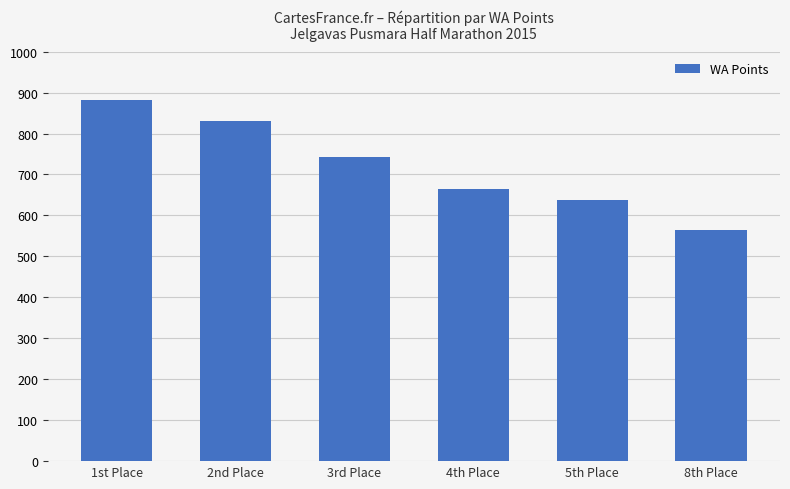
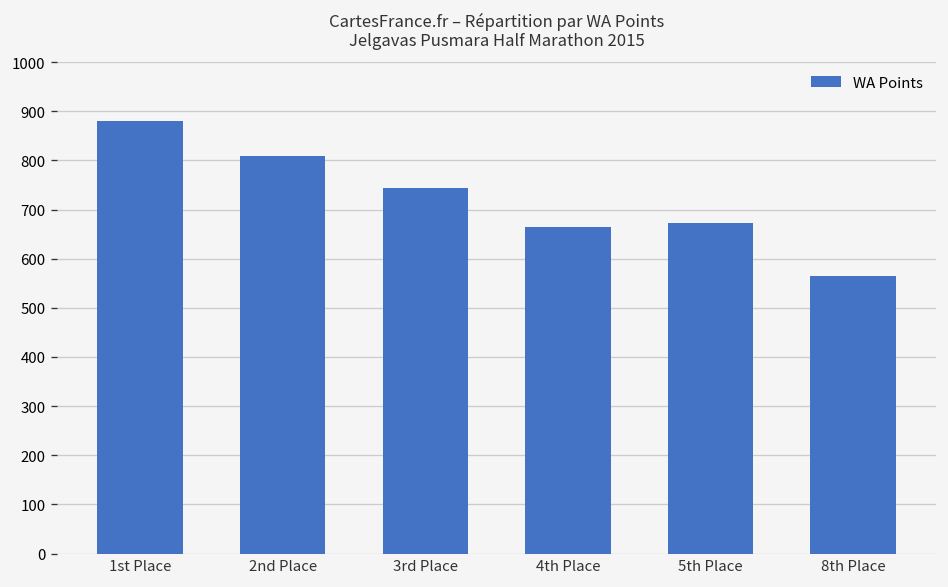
  {
    "1st Place": 880,
-   "2nd Place": 830,
+   "2nd Place": 810,
    "3rd Place": 740,
    "4th Place": 660,
-   "5th Place": 640,
+   "5th Place": 670,
    "8th Place": 570
  }
